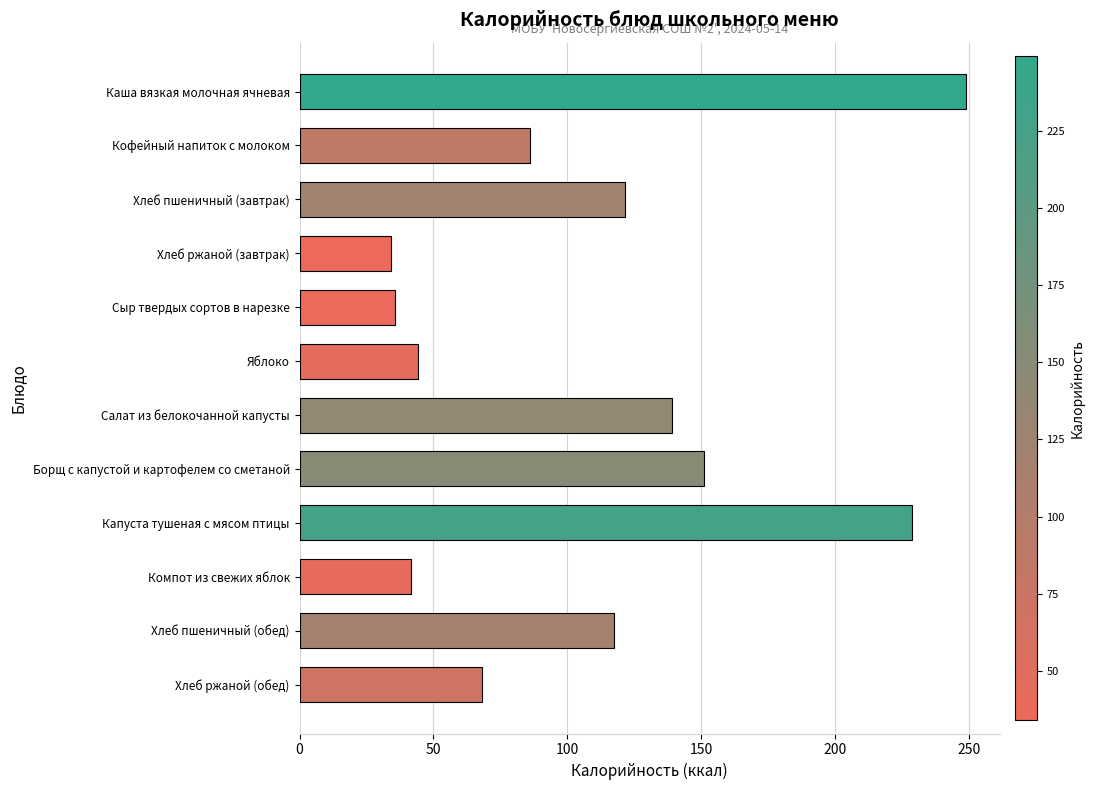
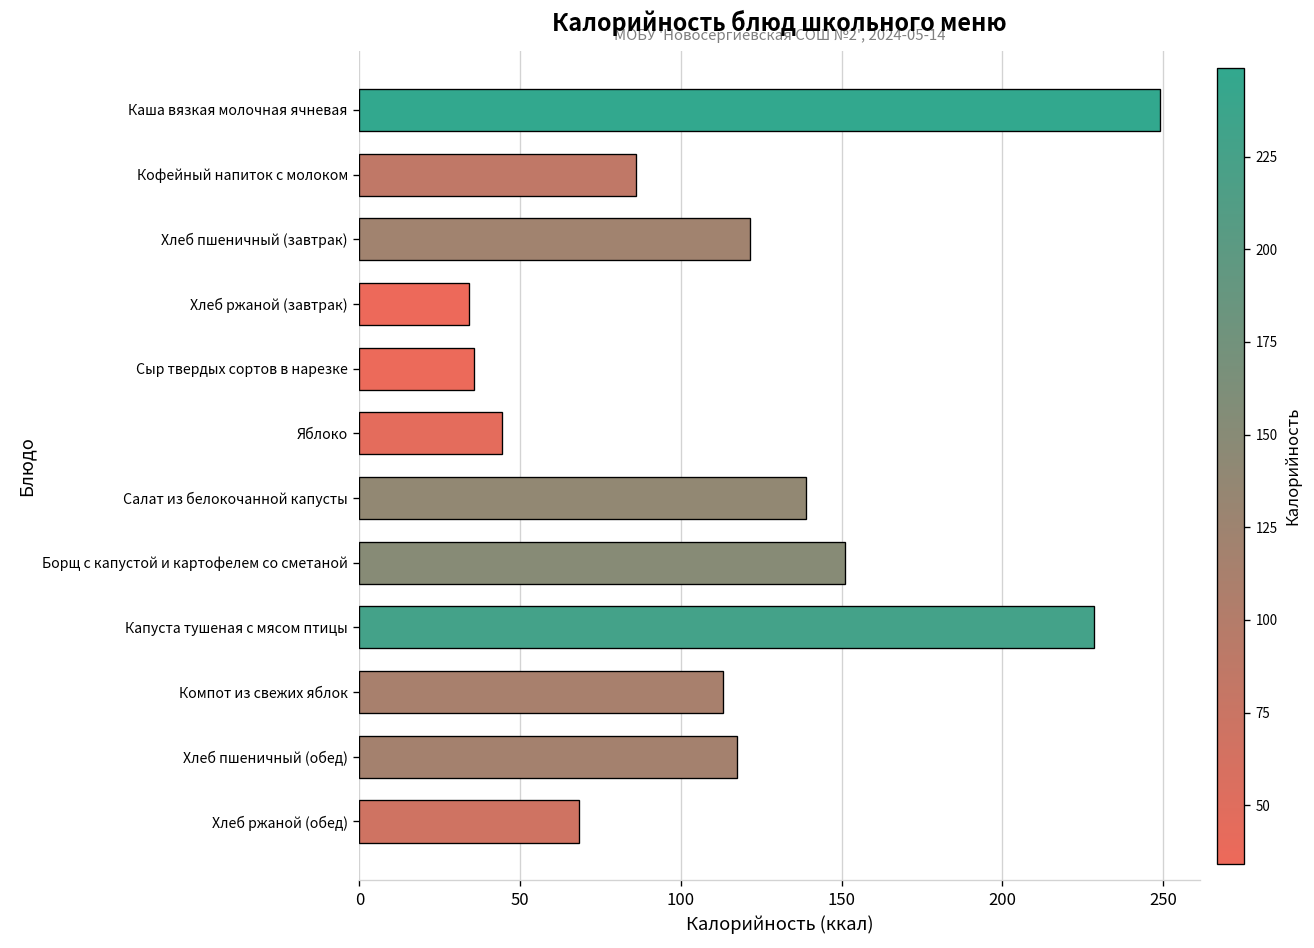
  {
    "Каша вязкая молочная ячневая": 249,
    "Кофейный напиток с молоком": 86,
    "Хлеб пшеничный (завтрак)": 122,
    "Хлеб ржаной (завтрак)": 34,
    "Сыр твердых сортов в нарезке": 36,
    "Яблоко": 44,
    "Салат из белокочанной капусты": 139,
    "Борщ с капустой и картофелем со сметаной": 151,
    "Капуста тушеная с мясом птицы": 229,
-   "Компот из свежих яблок": 42,
+   "Компот из свежих яблок": 113,
    "Хлеб пшеничный (обед)": 117,
    "Хлеб ржаной (обед)": 68
  }
